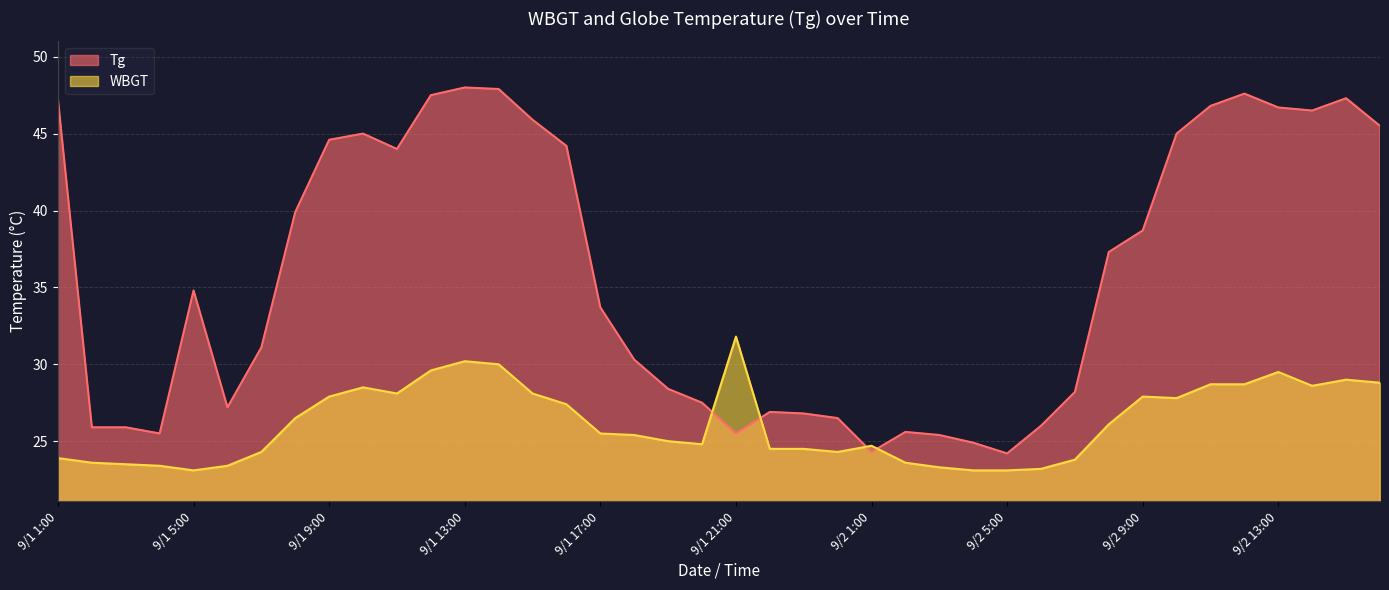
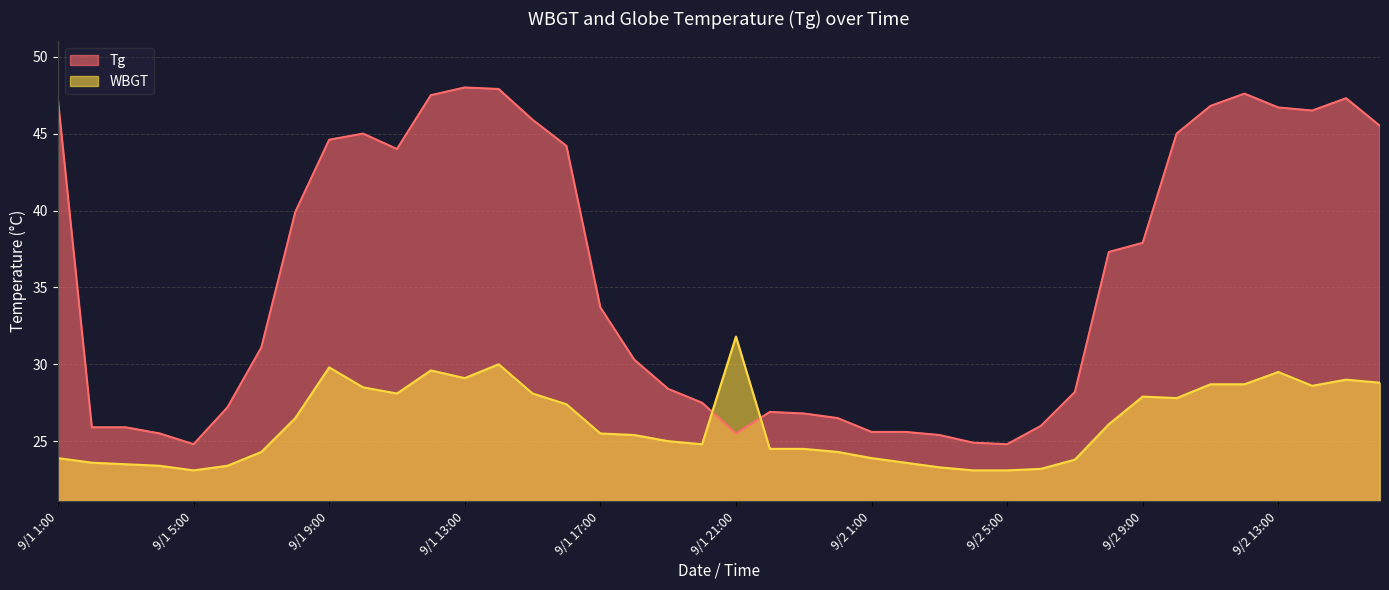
  {
    "Tg": {
      "9/1 1:00": 47.2,
-     "9/1 5:00": 34.8,
+     "9/1 5:00": 24.8,
      "9/1 9:00": 44.6,
      "9/1 13:00": 48.0,
      "9/1 17:00": 33.7,
      "9/1 21:00": 25.5,
-     "9/2 1:00": 24.3,
-     "9/2 5:00": 24.2,
-     "9/2 9:00": 38.7,
+     "9/2 1:00": 25.6,
+     "9/2 5:00": 24.8,
+     "9/2 9:00": 37.9,
      "9/2 13:00": 46.7
    },
    "WBGT": {
      "9/1 1:00": 23.9,
      "9/1 5:00": 23.1,
-     "9/1 9:00": 27.9,
-     "9/1 13:00": 30.2,
+     "9/1 9:00": 29.8,
+     "9/1 13:00": 29.1,
      "9/1 17:00": 25.5,
      "9/1 21:00": 31.8,
-     "9/2 1:00": 24.7,
+     "9/2 1:00": 23.9,
      "9/2 5:00": 23.1,
      "9/2 9:00": 27.9,
      "9/2 13:00": 29.5
    }
  }
